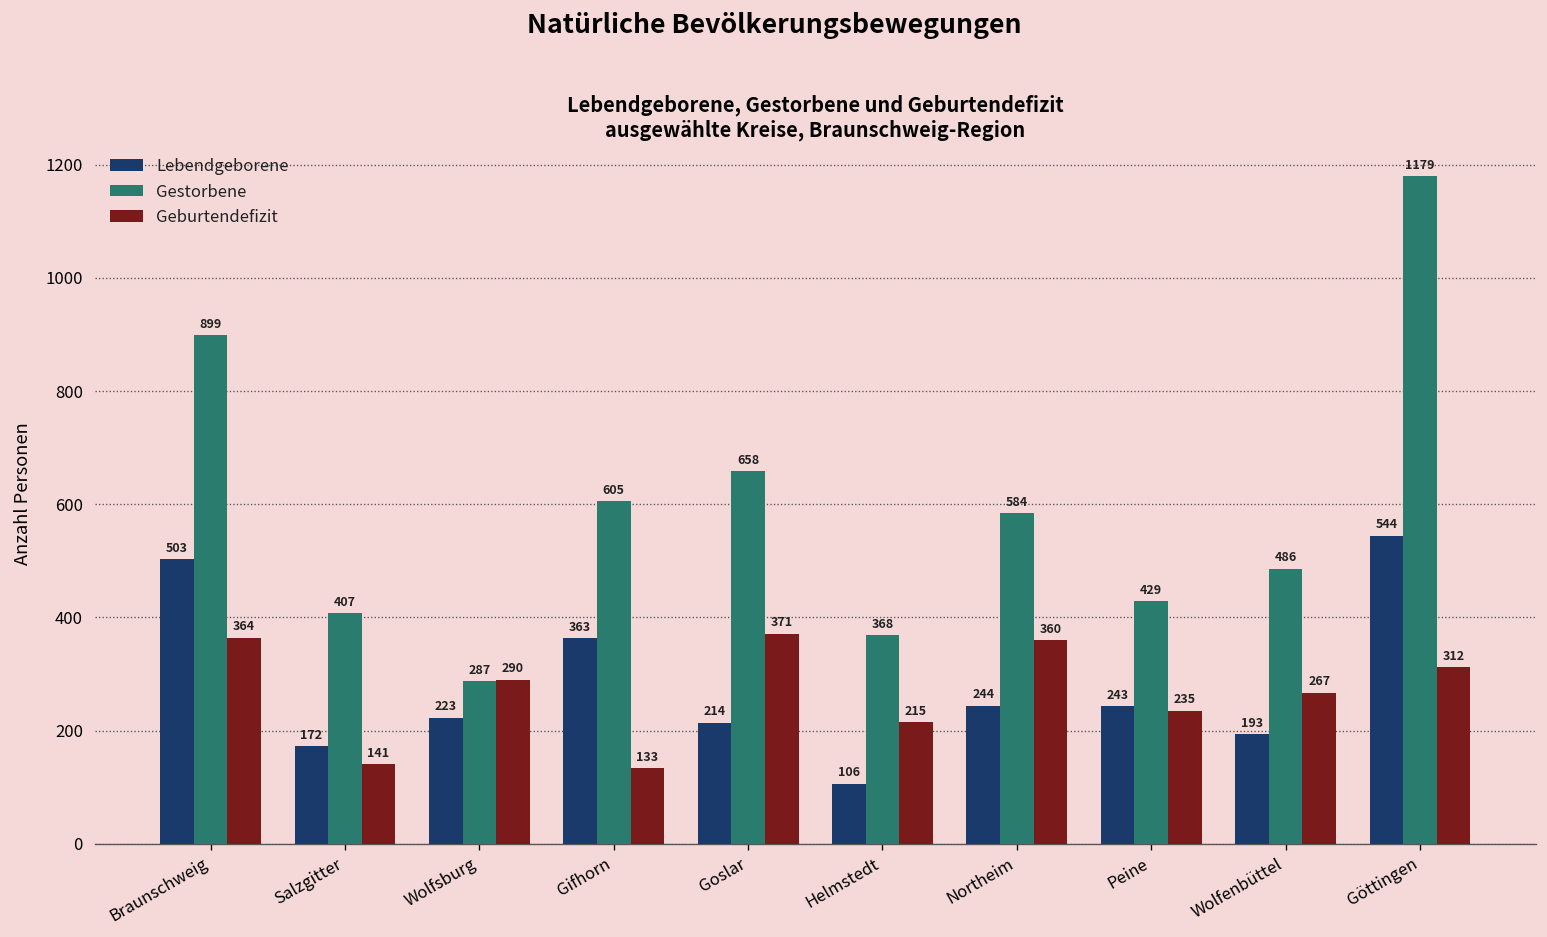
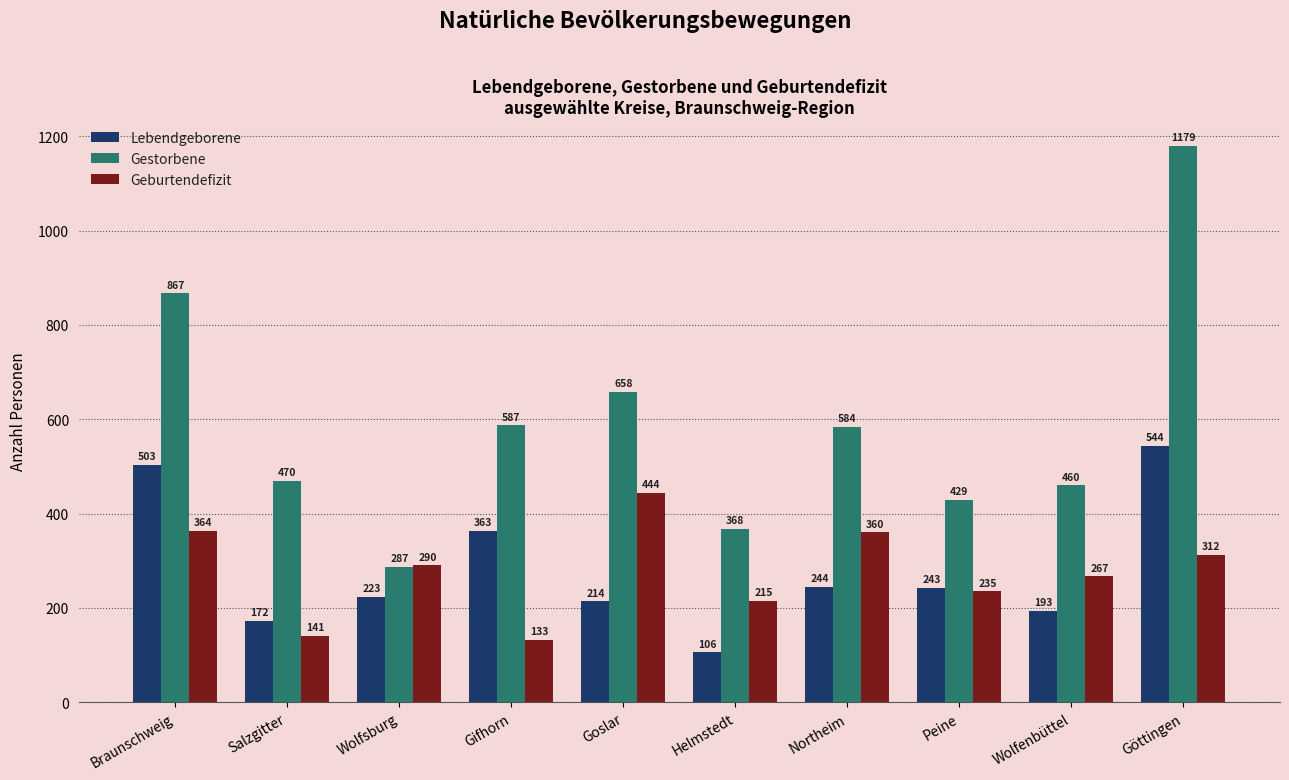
  {
    "Lebendgeborene": {
      "Braunschweig": 503,
      "Salzgitter": 172,
      "Wolfsburg": 223,
      "Gifhorn": 363,
      "Goslar": 214,
      "Helmstedt": 106,
      "Northeim": 244,
      "Peine": 243,
      "Wolfenbüttel": 193,
      "Göttingen": 544
    },
    "Gestorbene": {
-     "Braunschweig": 899,
-     "Salzgitter": 407,
+     "Braunschweig": 867,
+     "Salzgitter": 470,
      "Wolfsburg": 287,
-     "Gifhorn": 605,
+     "Gifhorn": 587,
      "Goslar": 658,
      "Helmstedt": 368,
      "Northeim": 584,
      "Peine": 429,
-     "Wolfenbüttel": 486,
+     "Wolfenbüttel": 460,
      "Göttingen": 1179
    },
    "Geburtendefizit": {
      "Braunschweig": 364,
      "Salzgitter": 141,
      "Wolfsburg": 290,
      "Gifhorn": 133,
-     "Goslar": 371,
+     "Goslar": 444,
      "Helmstedt": 215,
      "Northeim": 360,
      "Peine": 235,
      "Wolfenbüttel": 267,
      "Göttingen": 312
    }
  }
